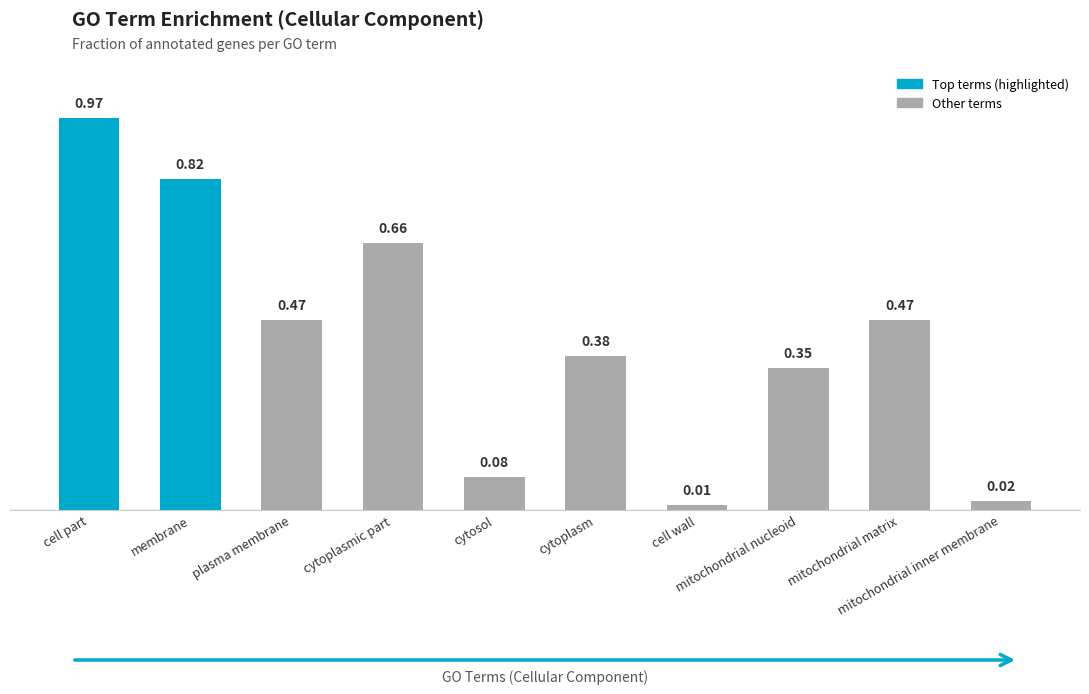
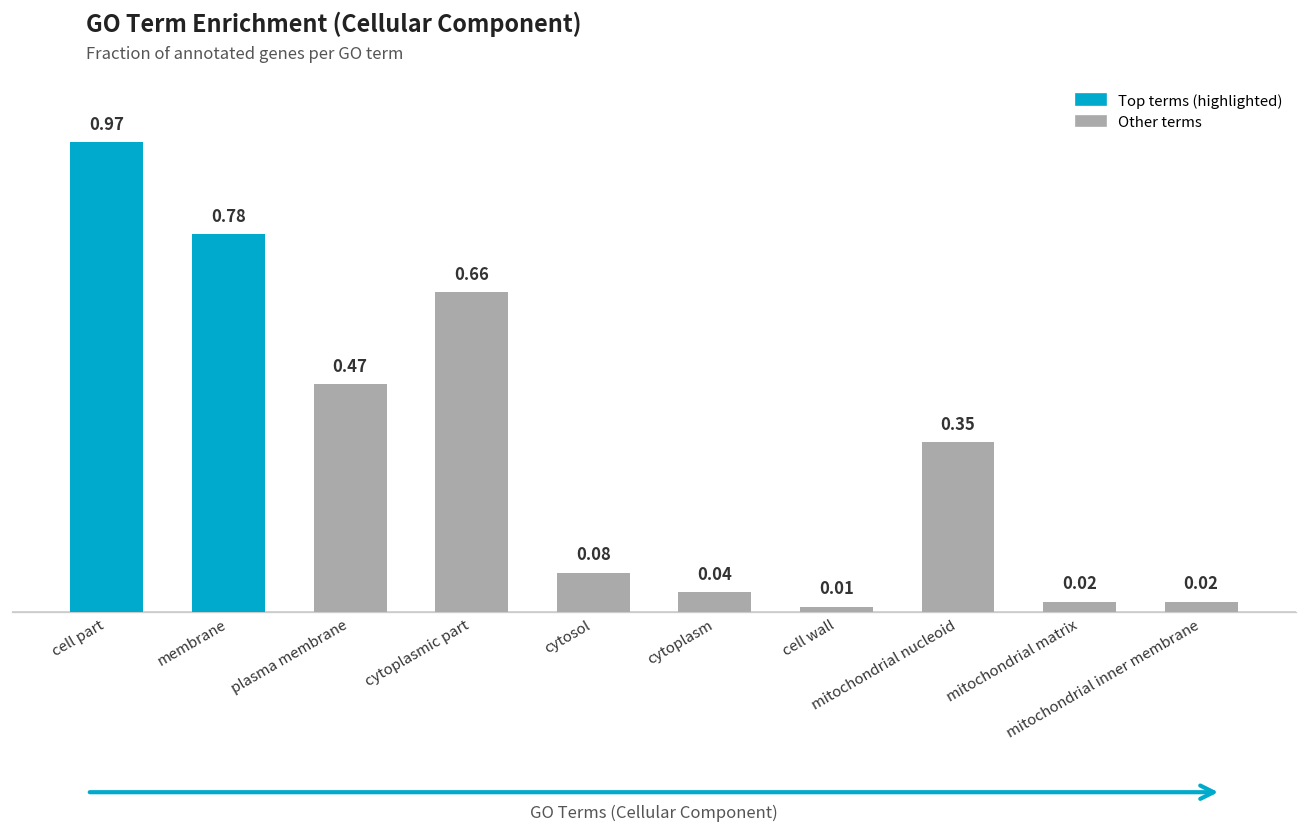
  {
    "cell part": 0.97,
-   "membrane": 0.82,
+   "membrane": 0.78,
    "plasma membrane": 0.47,
    "cytoplasmic part": 0.66,
    "cytosol": 0.08,
-   "cytoplasm": 0.38,
+   "cytoplasm": 0.04,
    "cell wall": 0.01,
    "mitochondrial nucleoid": 0.35,
-   "mitochondrial matrix": 0.47,
+   "mitochondrial matrix": 0.02,
    "mitochondrial inner membrane": 0.02
  }
